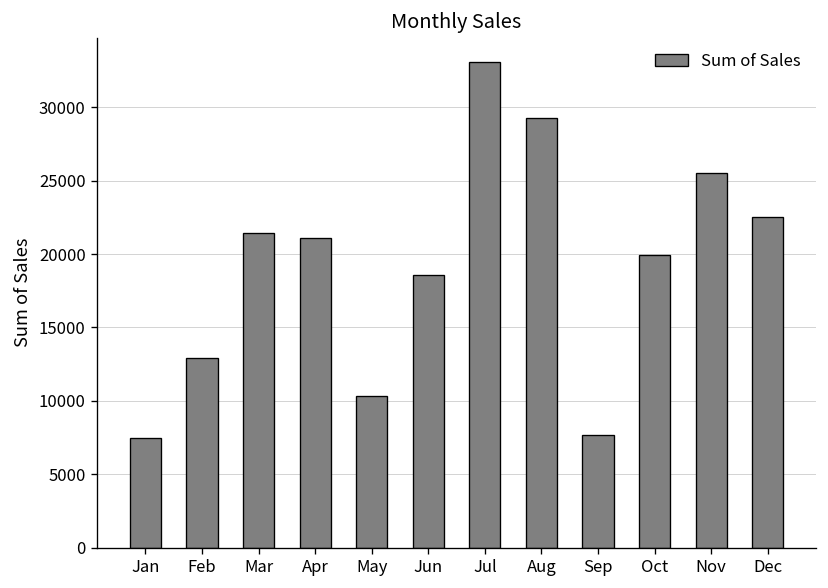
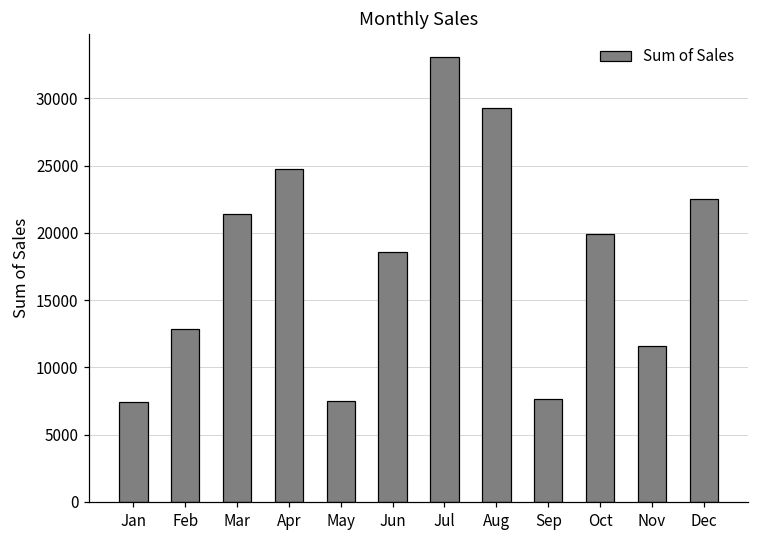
  {
    "Jan": 7400,
    "Feb": 12900,
    "Mar": 21400,
-   "Apr": 21100,
-   "May": 10300,
+   "Apr": 24800,
+   "May": 7500,
    "Jun": 18600,
    "Jul": 33100,
    "Aug": 29300,
    "Sep": 7700,
    "Oct": 19900,
-   "Nov": 25500,
+   "Nov": 11600,
    "Dec": 22500
  }
